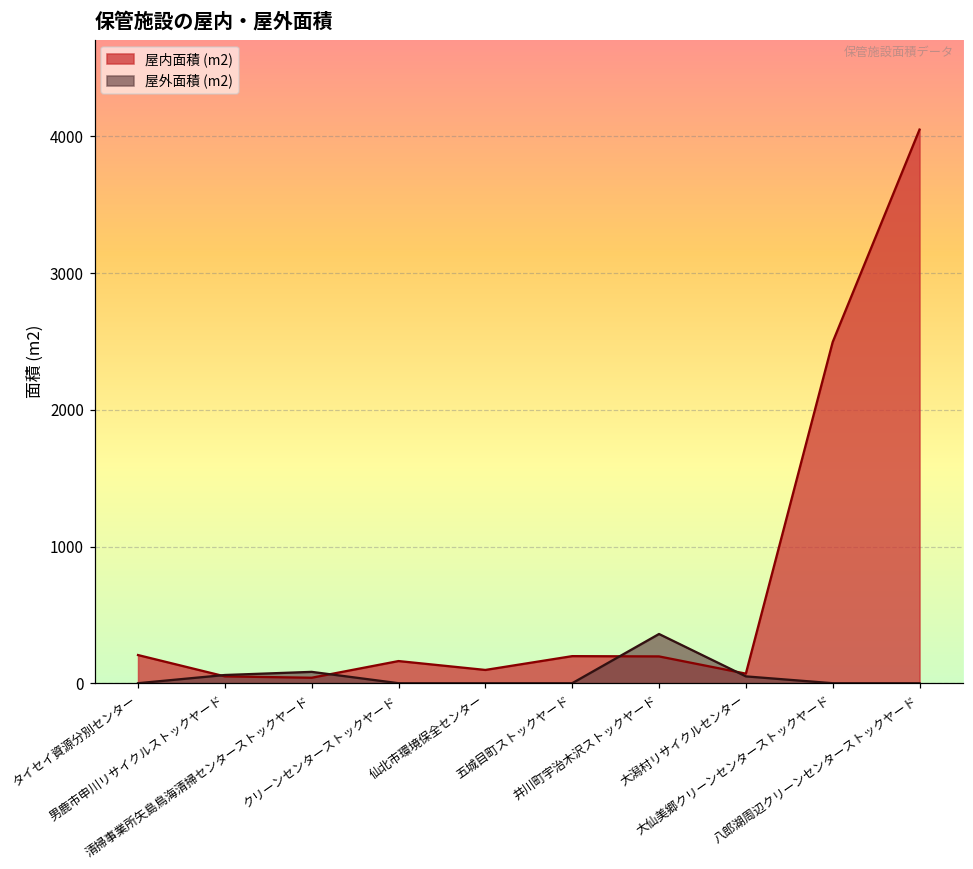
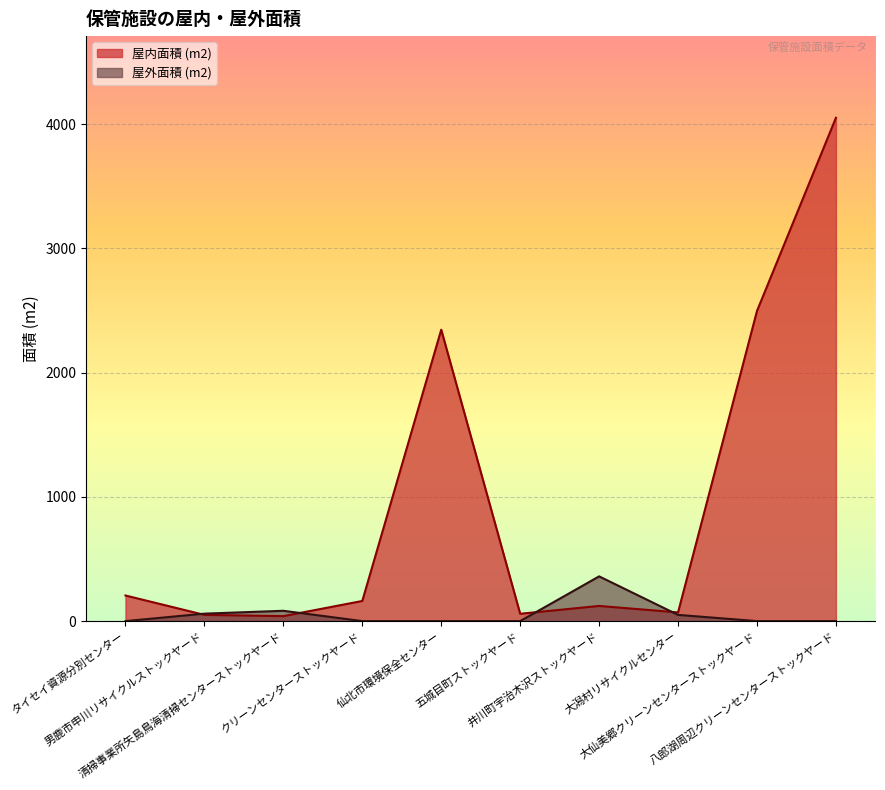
  {
    "屋内面積 (m2)": {
      "タイセイ資源分別センター": 210,
      "清掃事業所矢島鳥海清掃センターストックヤード": 40,
      "クリーンセンターストックヤード": 160,
-     "仙北市環境保全センター": 100,
-     "五城目町ストックヤード": 200,
-     "井川町宇治木沢ストックヤード": 200,
+     "仙北市環境保全センター": 2350,
+     "五城目町ストックヤード": 60,
+     "井川町宇治木沢ストックヤード": 120,
      "大仙美郷クリーンセンターストックヤード": 2500,
      "八郎湖周辺クリーンセンターストックヤード": 4050
    },
    "屋外面積 (m2)": {
      "タイセイ資源分別センター": 0,
      "清掃事業所矢島鳥海清掃センターストックヤード": 80,
      "クリーンセンターストックヤード": 0,
      "仙北市環境保全センター": 0,
      "五城目町ストックヤード": 0,
      "井川町宇治木沢ストックヤード": 360,
      "大仙美郷クリーンセンターストックヤード": 0,
      "八郎湖周辺クリーンセンターストックヤード": 0
    }
  }
